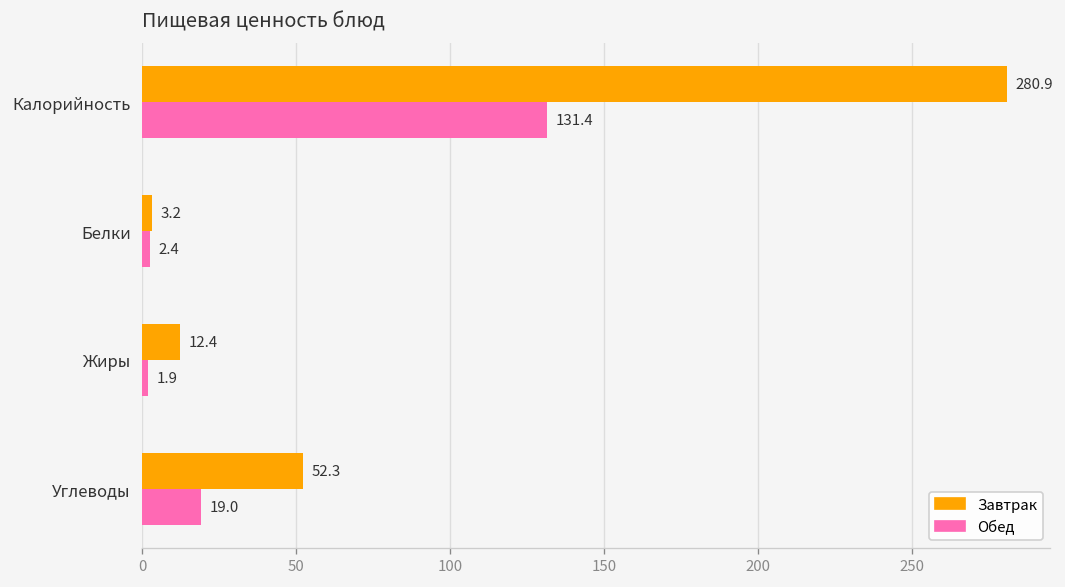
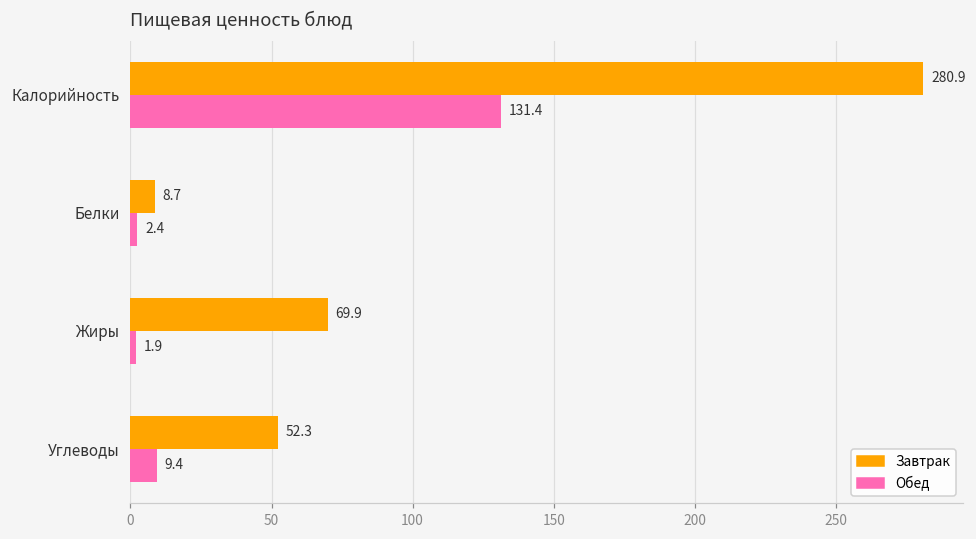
  {
    "Завтрак": {
      "Калорийность": 280.9,
-     "Белки": 3.2,
-     "Жиры": 12.4,
+     "Белки": 8.7,
+     "Жиры": 69.9,
      "Углеводы": 52.3
    },
    "Обед": {
      "Калорийность": 131.4,
      "Белки": 2.4,
      "Жиры": 1.9,
-     "Углеводы": 19.0
+     "Углеводы": 9.4
    }
  }
